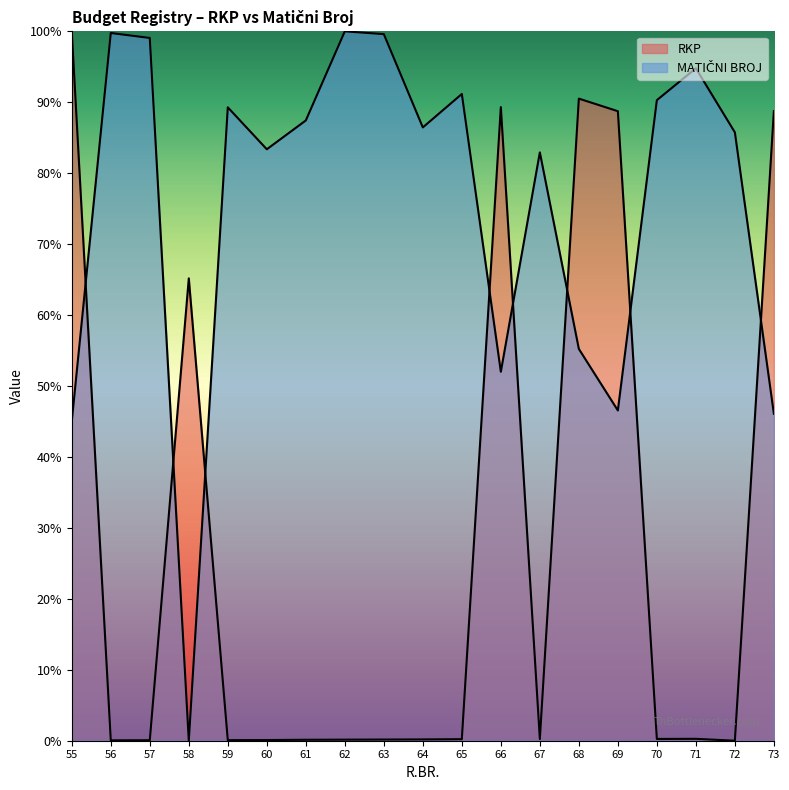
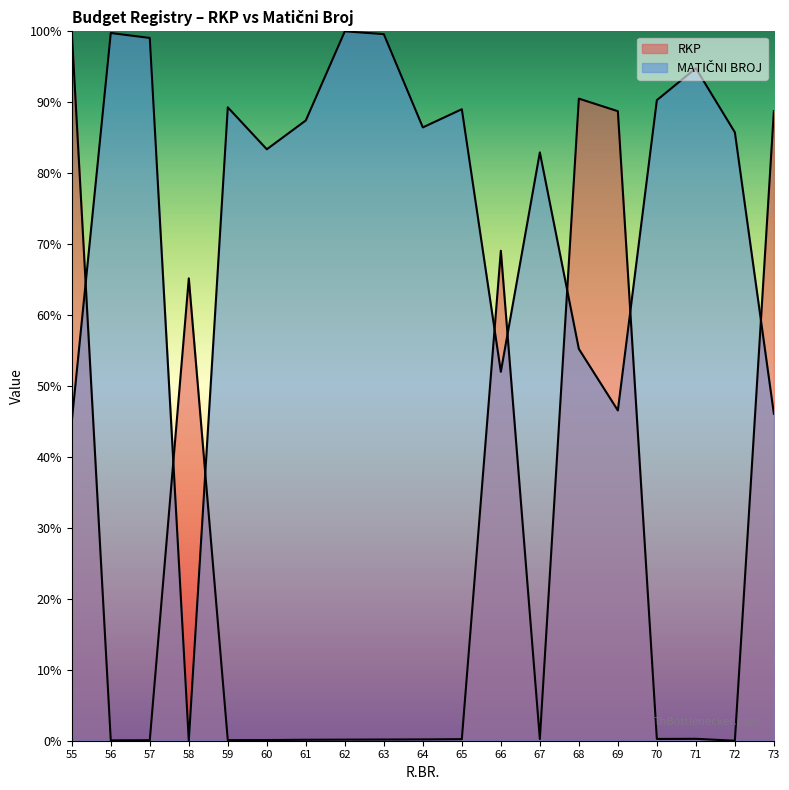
  {
    "RKP": {
      "55": "100%",
      "56": "0%",
      "57": "0%",
      "58": "65%",
      "59": "0%",
      "60": "0%",
      "61": "0%",
      "62": "0%",
      "63": "0%",
      "64": "0%",
      "65": "0%",
-     "66": "89%",
+     "66": "69%",
      "67": "0%",
      "68": "91%",
      "69": "89%",
      "70": "0%",
      "71": "0%",
      "72": "0%",
      "73": "89%"
    },
    "MATIČNI BROJ": {
      "55": "45%",
      "56": "100%",
      "57": "99%",
      "58": "0%",
      "59": "89%",
      "60": "83%",
      "61": "87%",
      "62": "100%",
      "63": "100%",
      "64": "86%",
-     "65": "91%",
+     "65": "89%",
      "66": "52%",
      "67": "83%",
      "68": "55%",
      "69": "47%",
      "70": "90%",
      "72": "86%",
      "73": "46%"
    }
  }
